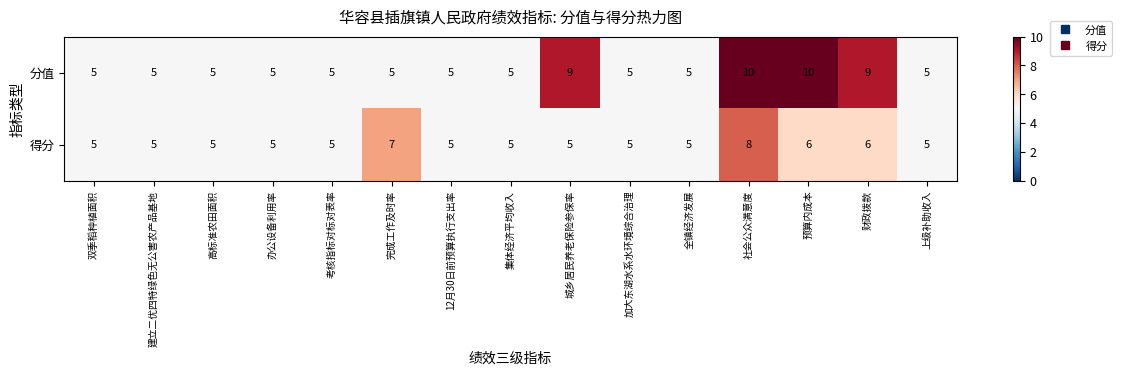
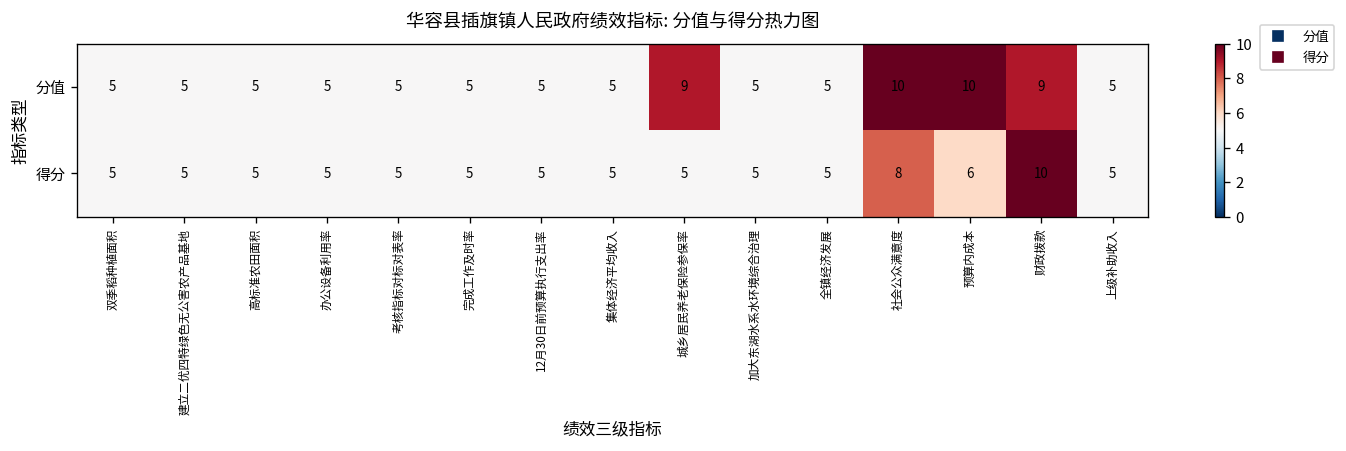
  {
    "分值": {
      "双季稻种植面积": 5,
      "建立二优四特绿色无公害农产品基地": 5,
      "高标准农田面积": 5,
      "办公设备利用率": 5,
      "考核指标对标对表率": 5,
      "完成工作及时率": 5,
      "12月30日前预算执行支出率": 5,
      "集体经济平均收入": 5,
      "城乡居民养老保险参保率": 9,
      "加大东湖水系水环境综合治理": 5,
      "全镇经济发展": 5,
      "社会公众满意度": 10,
      "预算内成本": 10,
      "财政拨款": 9,
      "上级补助收入": 5
    },
    "得分": {
      "双季稻种植面积": 5,
      "建立二优四特绿色无公害农产品基地": 5,
      "高标准农田面积": 5,
      "办公设备利用率": 5,
      "考核指标对标对表率": 5,
-     "完成工作及时率": 7,
+     "完成工作及时率": 5,
      "12月30日前预算执行支出率": 5,
      "集体经济平均收入": 5,
      "城乡居民养老保险参保率": 5,
      "加大东湖水系水环境综合治理": 5,
      "全镇经济发展": 5,
      "社会公众满意度": 8,
      "预算内成本": 6,
-     "财政拨款": 6,
+     "财政拨款": 10,
      "上级补助收入": 5
    }
  }
